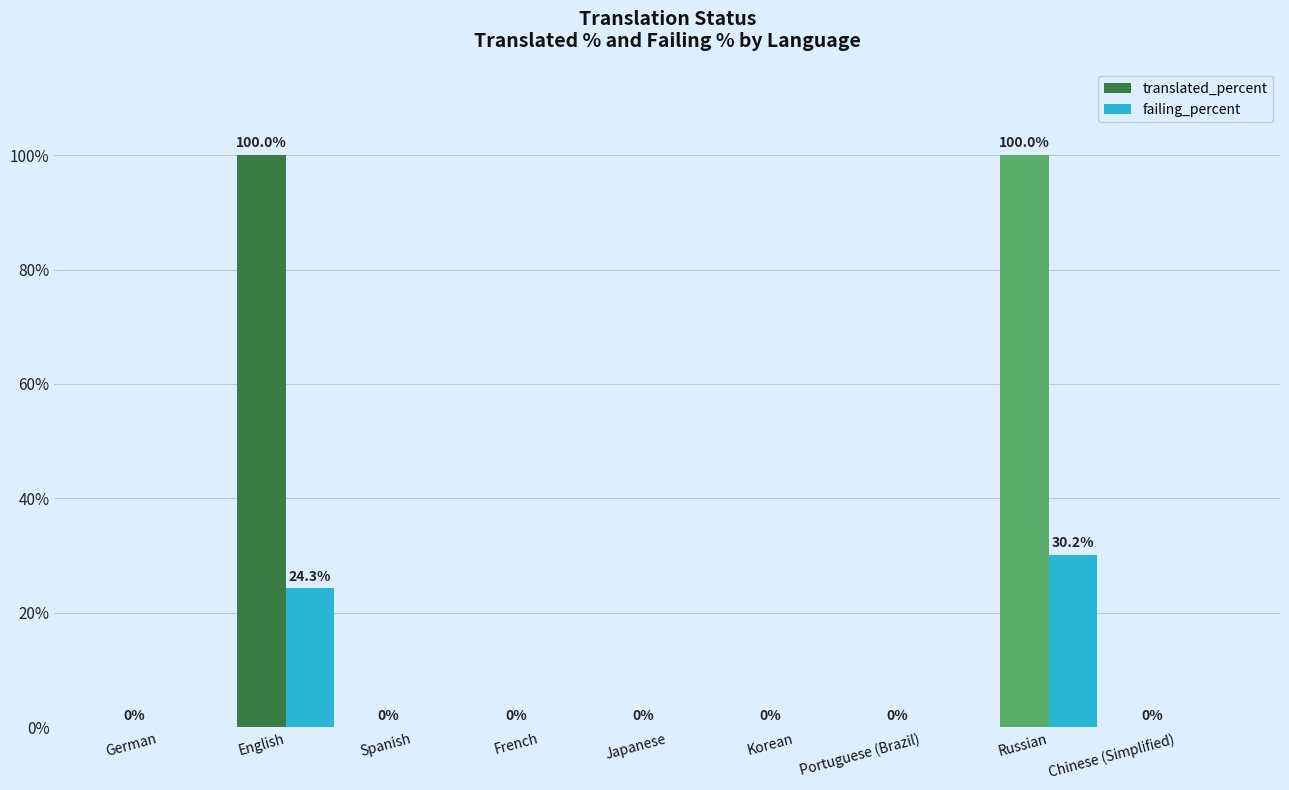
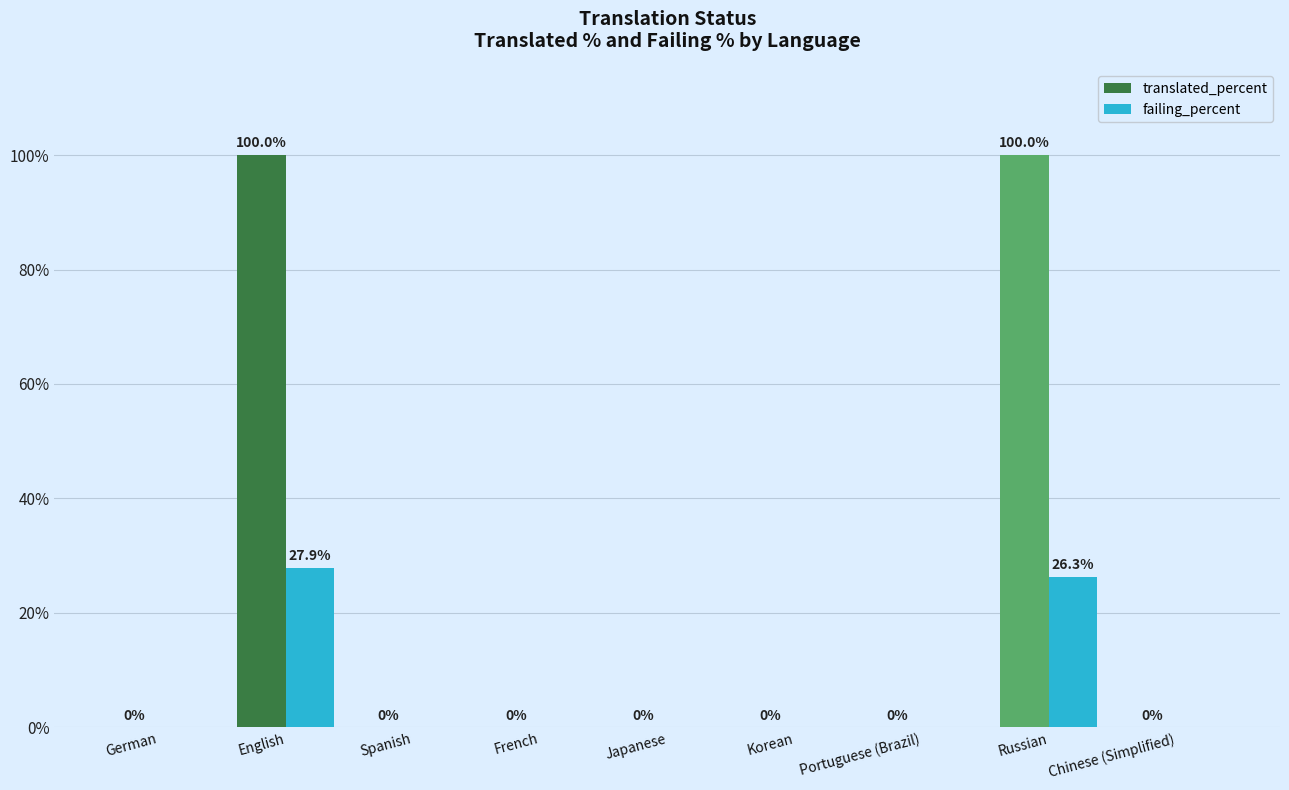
  {
    "translated_percent": {
      "German": "0%",
      "English": "100.0%",
      "Spanish": "0%",
      "French": "0%",
      "Japanese": "0%",
      "Korean": "0%",
      "Portuguese (Brazil)": "0%",
      "Russian": "100.0%",
      "Chinese (Simplified)": "0%"
    },
    "failing_percent": {
-     "English": "24.3%",
-     "Russian": "30.2%"
+     "English": "27.9%",
+     "Russian": "26.3%"
    }
  }
